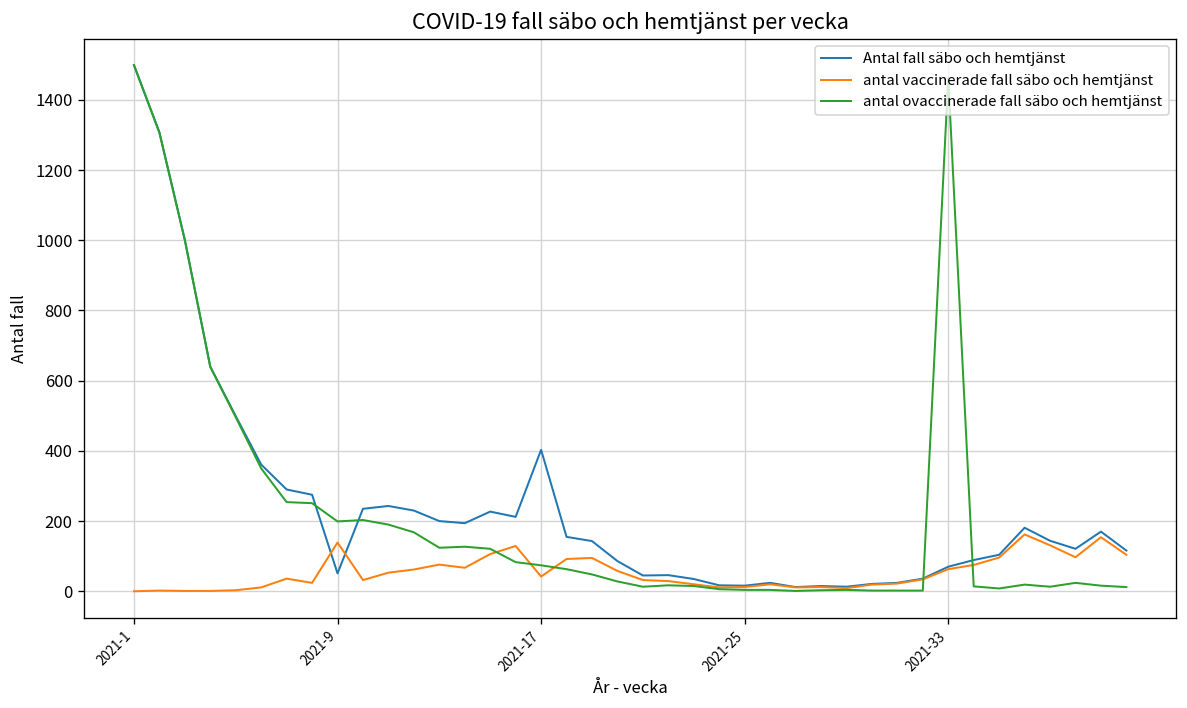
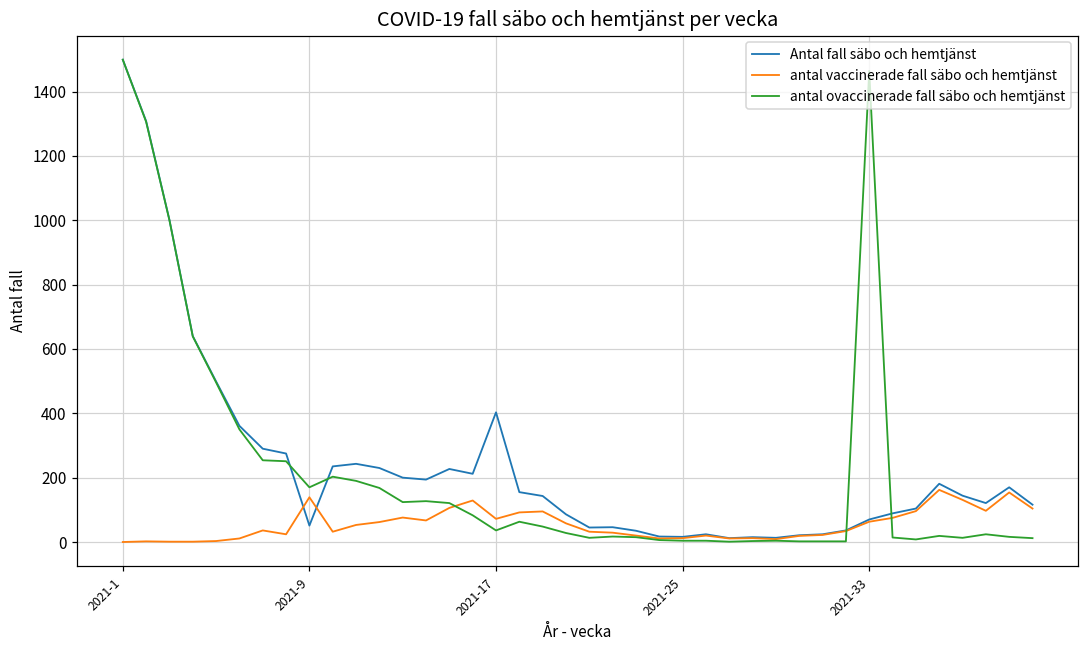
  {
    "Antal fall säbo och hemtjänst": {
      "2021-9": 50,
      "2021-17": 400
    },
    "antal vaccinerade fall säbo och hemtjänst": {
      "2021-1": 0,
      "2021-9": 140,
-     "2021-17": 40
+     "2021-17": 70
    },
    "antal ovaccinerade fall säbo och hemtjänst": {
-     "2021-9": 200,
-     "2021-17": 70
+     "2021-9": 170,
+     "2021-17": 40
    }
  }
